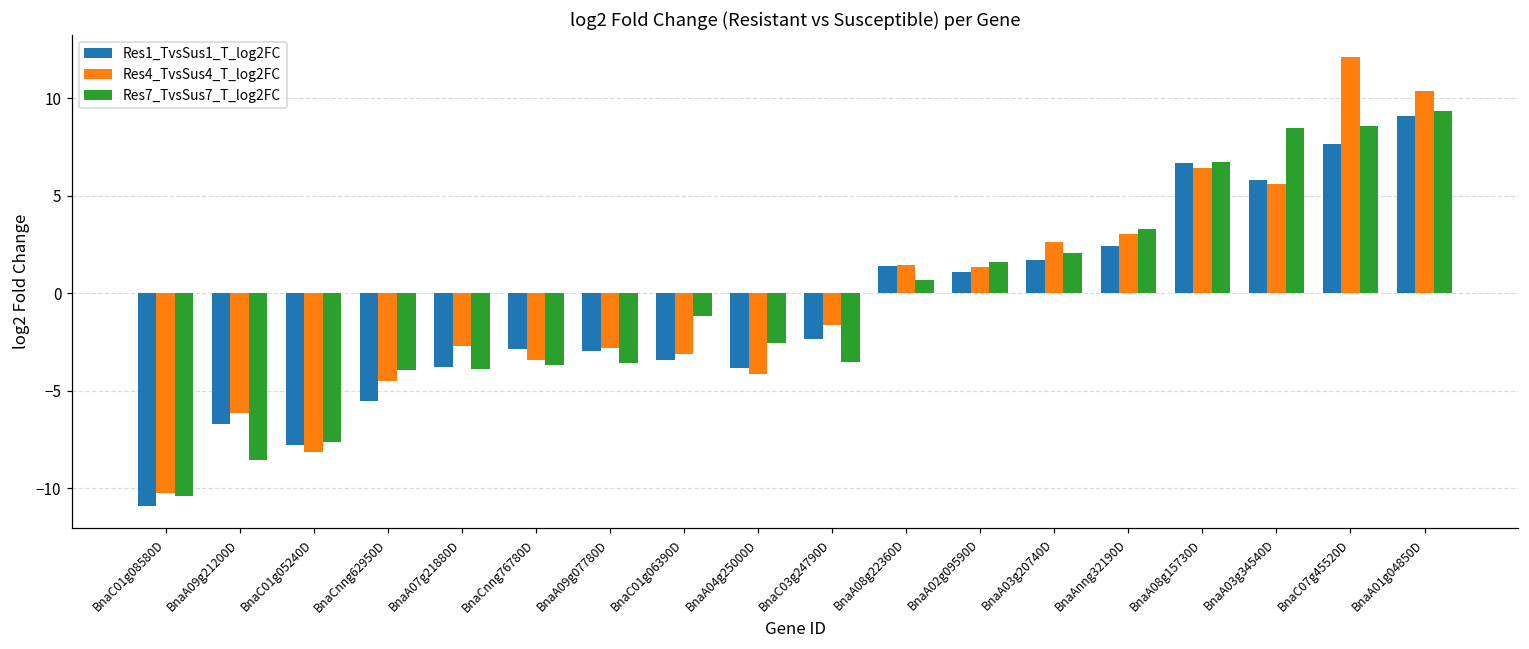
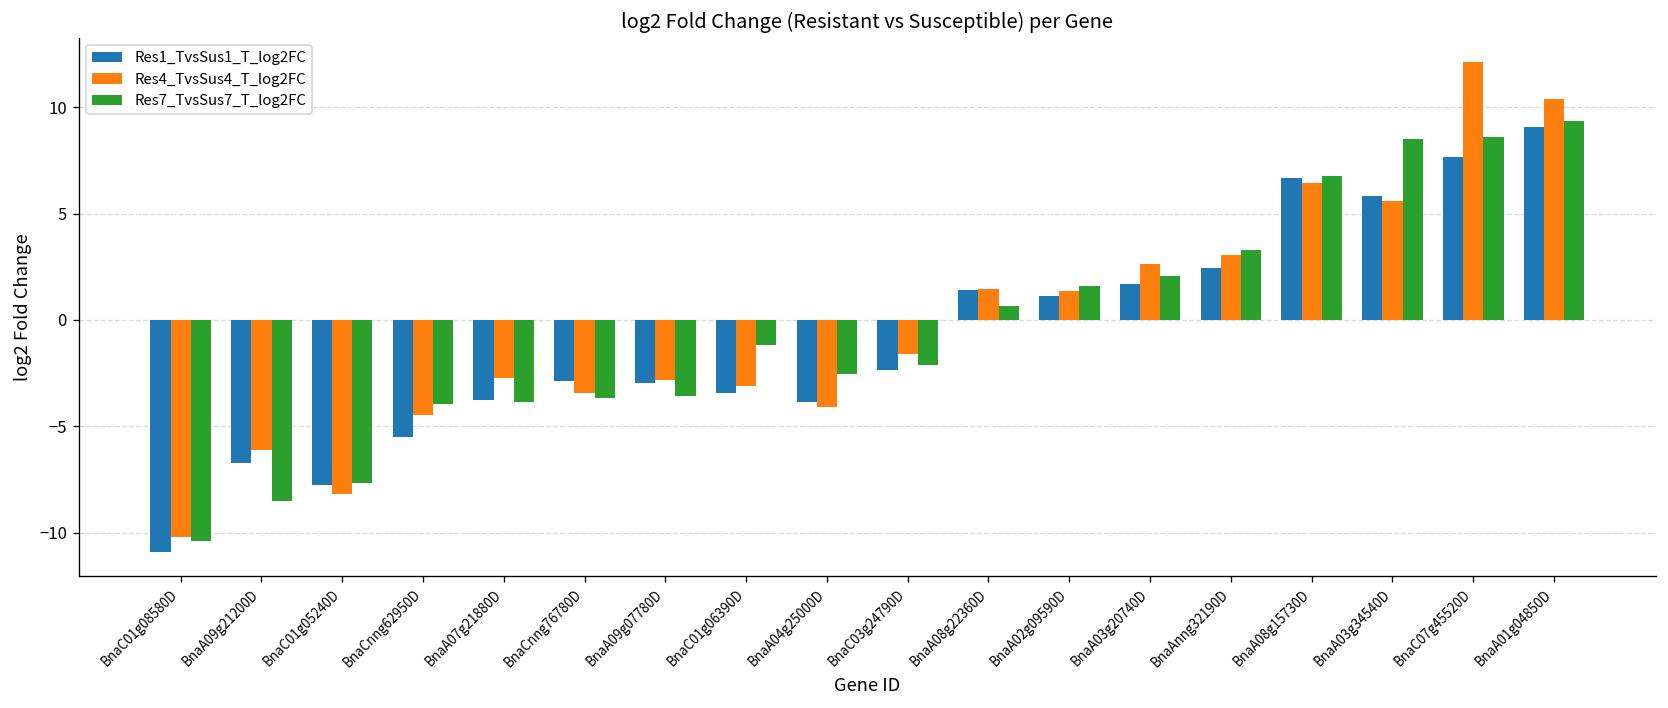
  {
    "Res1_TvsSus1_T_log2FC": {
      "BnaC01g08580D": -10.9,
      "BnaA09g21200D": -6.7,
      "BnaC01g05240D": -7.8,
      "BnaCnng62950D": -5.5,
      "BnaA07g21880D": -3.8,
      "BnaCnng76780D": -2.9,
      "BnaA09g07780D": -3.0,
      "BnaC01g06390D": -3.4,
      "BnaA04g25000D": -3.9,
      "BnaC03g24790D": -2.4,
      "BnaA08g22360D": 1.4,
      "BnaA02g09590D": 1.1,
      "BnaA03g20740D": 1.7,
      "BnaAnng32190D": 2.4,
      "BnaA08g15730D": 6.7,
      "BnaA03g34540D": 5.8,
      "BnaC07g45520D": 7.7,
      "BnaA01g04850D": 9.1
    },
    "Res4_TvsSus4_T_log2FC": {
      "BnaC01g08580D": -10.2,
      "BnaA09g21200D": -6.1,
      "BnaC01g05240D": -8.2,
      "BnaCnng62950D": -4.5,
      "BnaA07g21880D": -2.7,
      "BnaCnng76780D": -3.4,
      "BnaA09g07780D": -2.8,
      "BnaC01g06390D": -3.1,
      "BnaA04g25000D": -4.1,
      "BnaC03g24790D": -1.6,
      "BnaA08g22360D": 1.5,
      "BnaA02g09590D": 1.3,
      "BnaA03g20740D": 2.6,
      "BnaAnng32190D": 3.1,
      "BnaA08g15730D": 6.4,
      "BnaA03g34540D": 5.6,
      "BnaC07g45520D": 12.1,
      "BnaA01g04850D": 10.4
    },
    "Res7_TvsSus7_T_log2FC": {
      "BnaC01g08580D": -10.4,
      "BnaA09g21200D": -8.5,
      "BnaC01g05240D": -7.7,
      "BnaCnng62950D": -3.9,
      "BnaA07g21880D": -3.9,
      "BnaCnng76780D": -3.7,
      "BnaA09g07780D": -3.6,
      "BnaC01g06390D": -1.2,
      "BnaA04g25000D": -2.5,
-     "BnaC03g24790D": -3.5,
+     "BnaC03g24790D": -2.1,
      "BnaA08g22360D": 0.7,
      "BnaA02g09590D": 1.6,
      "BnaA03g20740D": 2.0,
      "BnaAnng32190D": 3.3,
      "BnaA08g15730D": 6.8,
      "BnaA03g34540D": 8.5,
      "BnaC07g45520D": 8.6,
      "BnaA01g04850D": 9.3
    }
  }
